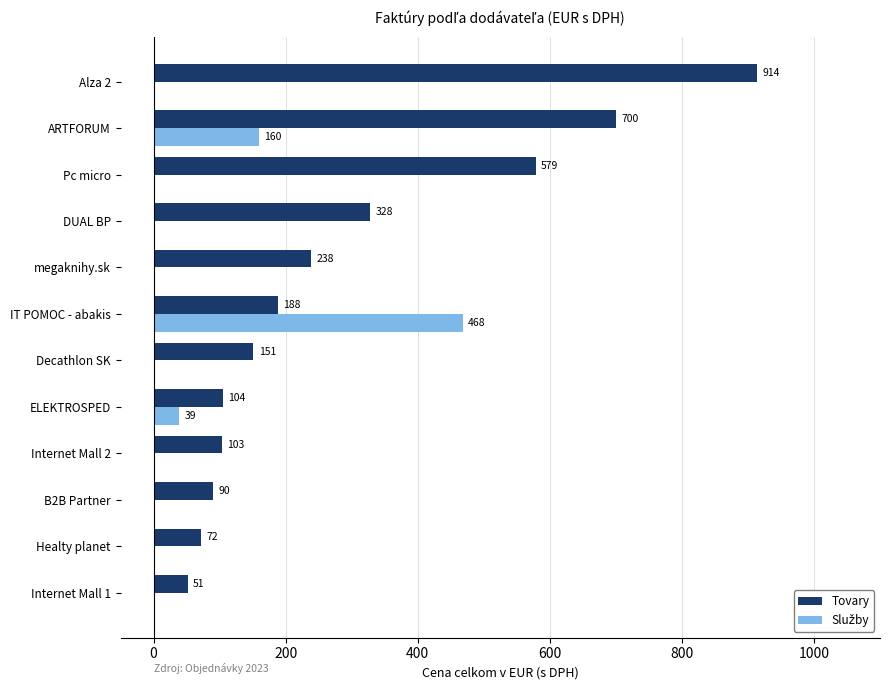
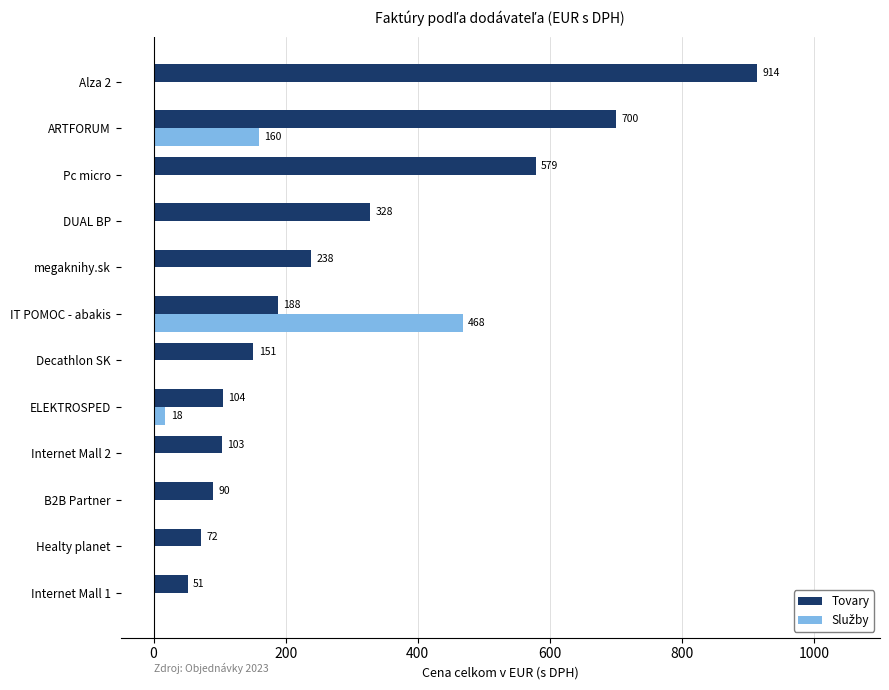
  {
    "Tovary": {
      "Alza 2": 914,
      "ARTFORUM": 700,
      "Pc micro": 579,
      "DUAL BP": 328,
      "megaknihy.sk": 238,
      "IT POMOC - abakis": 188,
      "Decathlon SK": 151,
      "ELEKTROSPED": 104,
      "Internet Mall 2": 103,
      "B2B Partner": 90,
      "Healty planet": 72,
      "Internet Mall 1": 51
    },
    "Služby": {
      "ARTFORUM": 160,
      "IT POMOC - abakis": 468,
-     "ELEKTROSPED": 39
+     "ELEKTROSPED": 18
    }
  }
